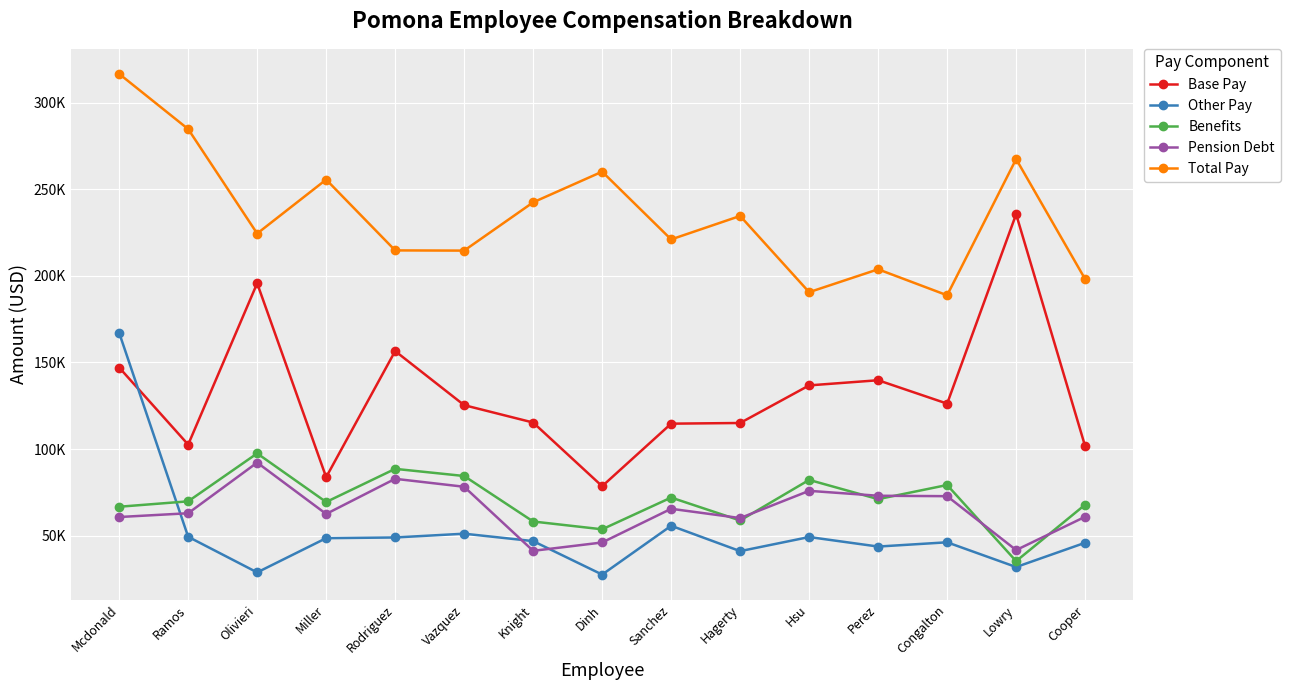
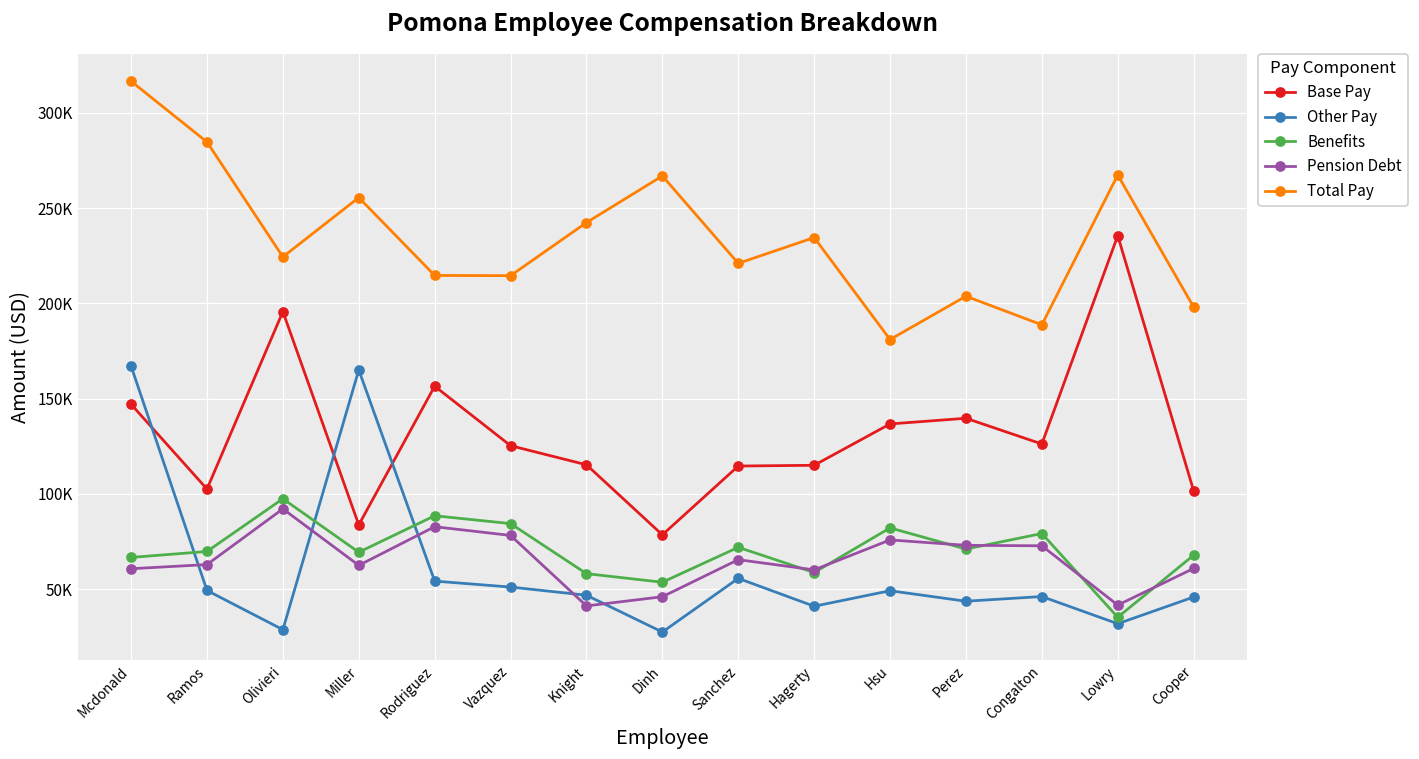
  {
    "Base Pay": {
      "Mcdonald": 147000,
      "Ramos": 103000,
      "Olivieri": 196000,
      "Miller": 84000,
      "Rodriguez": 157000,
      "Vazquez": 125000,
      "Knight": 115000,
      "Dinh": 79000,
      "Sanchez": 115000,
      "Hagerty": 115000,
      "Hsu": 137000,
      "Perez": 140000,
      "Congalton": 126000,
      "Lowry": 236000,
      "Cooper": 102000
    },
    "Other Pay": {
      "Mcdonald": 167000,
      "Ramos": 49000,
      "Olivieri": 29000,
-     "Miller": 49000,
-     "Rodriguez": 49000,
+     "Miller": 165000,
+     "Rodriguez": 54000,
      "Vazquez": 51000,
      "Knight": 47000,
      "Dinh": 27000,
      "Sanchez": 56000,
      "Hagerty": 41000,
      "Hsu": 49000,
      "Perez": 44000,
      "Congalton": 46000,
      "Lowry": 32000,
      "Cooper": 46000
    },
    "Benefits": {
      "Mcdonald": 67000,
      "Ramos": 70000,
      "Olivieri": 97000,
      "Miller": 69000,
      "Rodriguez": 89000,
      "Vazquez": 84000,
      "Knight": 58000,
      "Dinh": 54000,
      "Sanchez": 72000,
      "Hsu": 82000,
      "Perez": 71000,
      "Congalton": 79000,
      "Lowry": 35000,
      "Cooper": 68000
    },
    "Pension Debt": {
      "Mcdonald": 61000,
      "Ramos": 63000,
      "Olivieri": 92000,
      "Miller": 62000,
      "Rodriguez": 83000,
      "Vazquez": 78000,
      "Knight": 41000,
      "Dinh": 46000,
      "Sanchez": 65000,
      "Hsu": 76000,
      "Perez": 73000,
      "Congalton": 73000,
      "Lowry": 42000,
      "Cooper": 61000
    },
    "Total Pay": {
      "Mcdonald": 317000,
      "Ramos": 285000,
      "Olivieri": 224000,
      "Miller": 256000,
      "Rodriguez": 215000,
      "Vazquez": 215000,
      "Knight": 242000,
-     "Dinh": 260000,
+     "Dinh": 267000,
      "Sanchez": 221000,
      "Hagerty": 235000,
-     "Hsu": 191000,
+     "Hsu": 181000,
      "Perez": 204000,
      "Congalton": 189000,
      "Lowry": 267000,
      "Cooper": 198000
    }
  }
